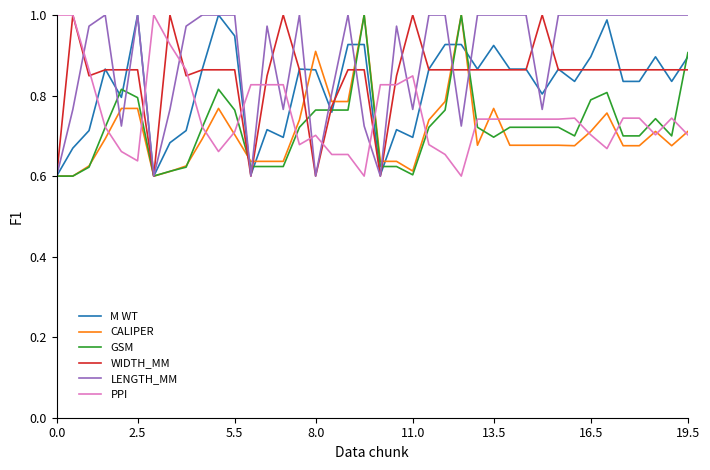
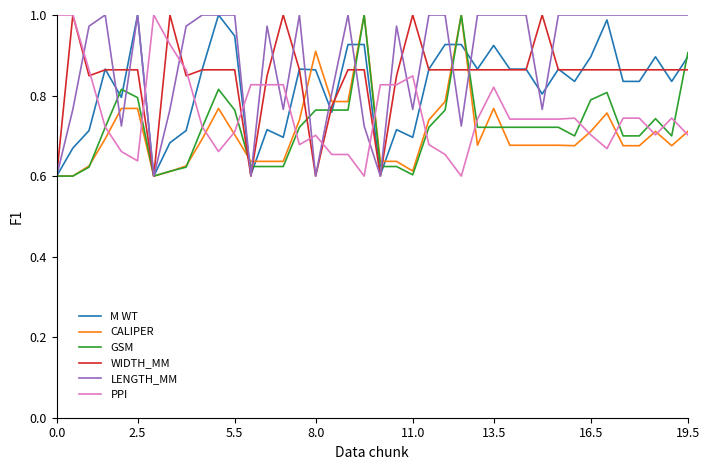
  {
    "M WT": {
      "5.5": 0.95,
      "8.0": 0.86,
      "11.0": 0.70,
      "13.5": 0.92,
      "16.5": 0.90,
      "19.5": 0.90
    },
    "CALIPER": {
      "2.5": 0.77,
      "5.5": 0.70,
      "8.0": 0.91,
      "11.0": 0.61,
      "13.5": 0.77,
      "16.5": 0.71,
      "19.5": 0.71
    },
    "GSM": {
      "2.5": 0.79,
      "5.5": 0.76,
      "8.0": 0.76,
      "11.0": 0.60,
-     "13.5": 0.70,
+     "13.5": 0.72,
      "16.5": 0.79,
      "19.5": 0.91
    },
    "WIDTH_MM": {
      "2.5": 0.86,
      "5.5": 0.86,
      "11.0": 1.00,
      "13.5": 0.86,
      "16.5": 0.86,
      "19.5": 0.86
    },
    "LENGTH_MM": {
      "5.5": 1.00,
      "11.0": 0.77,
      "13.5": 1.00,
      "16.5": 1.00,
      "19.5": 1.00
    },
    "PPI": {
      "0.0": 1.00,
      "2.5": 0.64,
      "5.5": 0.71,
      "8.0": 0.70,
      "11.0": 0.85,
-     "13.5": 0.74,
+     "13.5": 0.82,
      "16.5": 0.70,
      "19.5": 0.70
    }
  }
